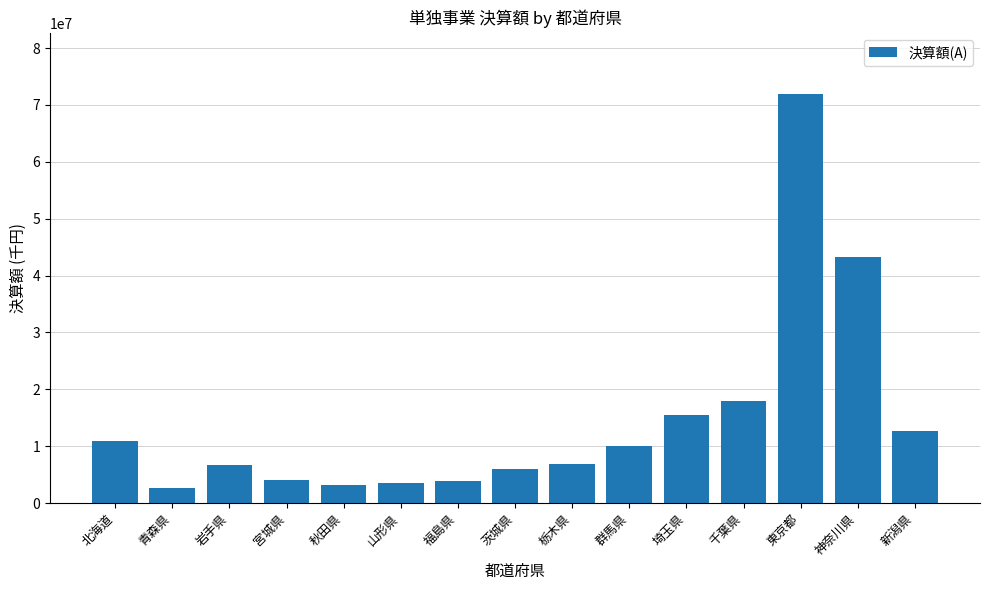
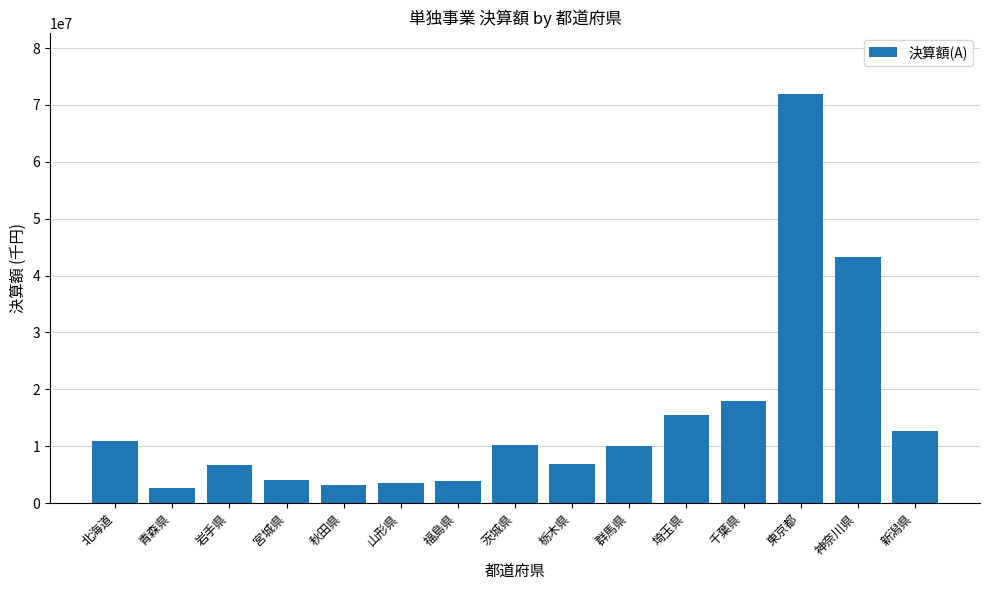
  {
    "北海道": 11000000,
    "青森県": 3000000,
    "岩手県": 7000000,
    "宮城県": 4000000,
    "秋田県": 3000000,
    "山形県": 4000000,
    "福島県": 4000000,
-   "茨城県": 6000000,
+   "茨城県": 10000000,
    "栃木県": 7000000,
    "群馬県": 10000000,
    "埼玉県": 16000000,
    "千葉県": 18000000,
    "東京都": 72000000,
    "神奈川県": 43000000,
    "新潟県": 13000000
  }
